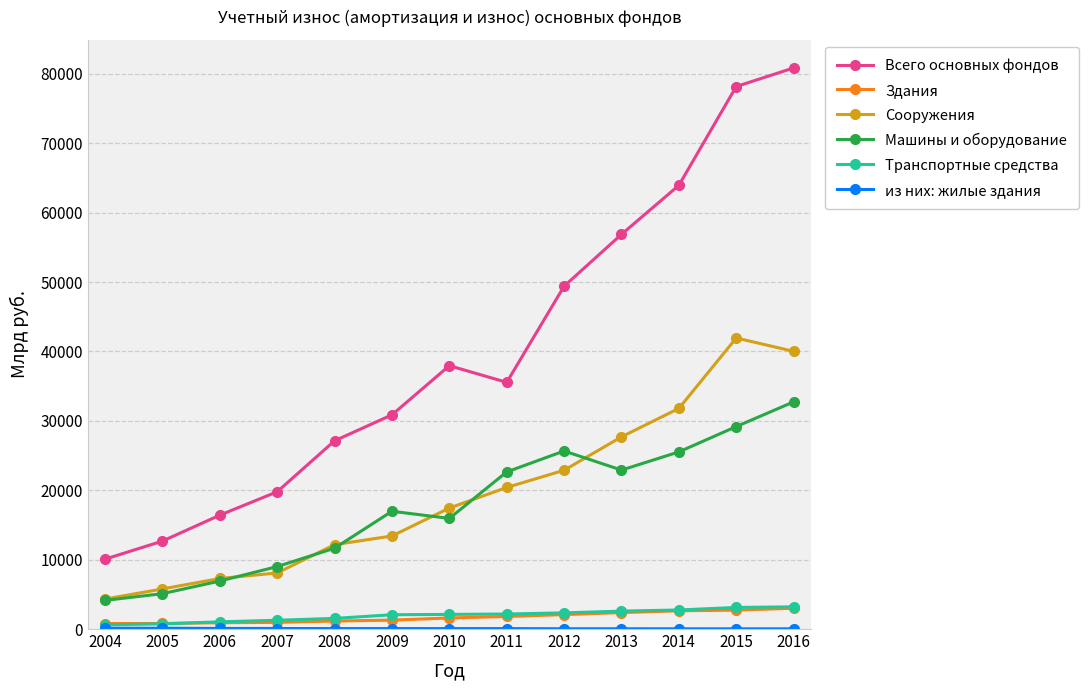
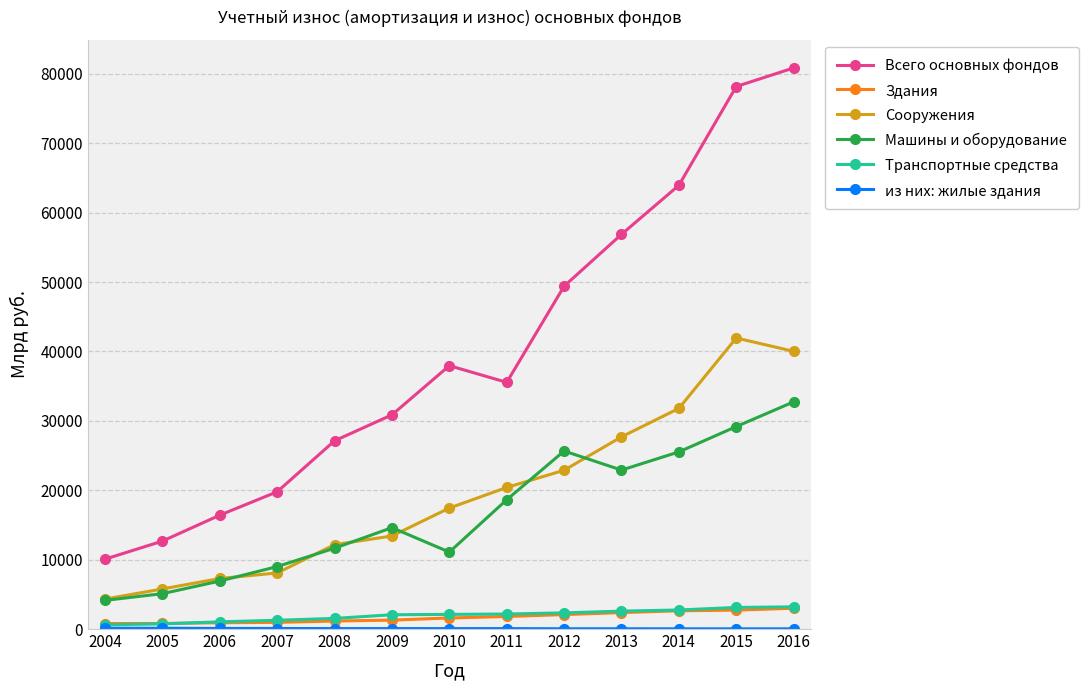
  {
    "Всего основных фондов": {
      "2004": 10000,
      "2005": 13000,
      "2006": 16000,
      "2007": 20000,
      "2008": 27000,
      "2009": 31000,
      "2010": 38000,
      "2011": 36000,
      "2012": 49000,
      "2013": 57000,
      "2014": 64000,
      "2015": 78000,
      "2016": 81000
    },
    "Машины и оборудование": {
      "2005": 5000,
      "2007": 9000,
      "2008": 12000,
-     "2009": 17000,
-     "2010": 16000,
-     "2011": 23000,
+     "2009": 15000,
+     "2010": 11000,
+     "2011": 19000,
      "2012": 26000,
      "2013": 23000,
      "2014": 26000,
      "2015": 29000,
      "2016": 33000
    },
    "Транспортные средства": {
      "2008": 2000,
      "2009": 2000,
      "2010": 2000,
      "2015": 3000
    },
    "из них: жилые здания": {
      "2004": 0,
      "2005": 0,
      "2006": 0,
      "2007": 0,
      "2008": 0,
      "2009": 0,
      "2010": 0,
      "2011": 0,
      "2012": 0,
      "2013": 0,
      "2014": 0,
      "2015": 0,
      "2016": 0
    }
  }
